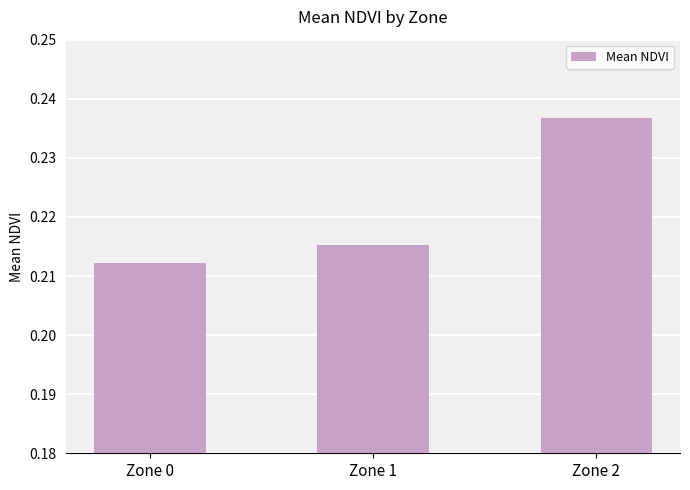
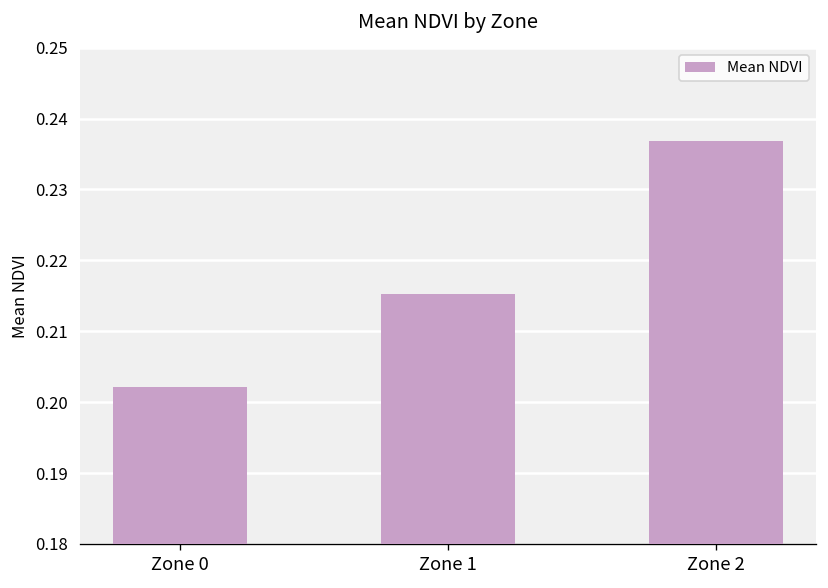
  {
-   "Zone 0": 0.212,
+   "Zone 0": 0.202,
    "Zone 1": 0.215,
    "Zone 2": 0.237
  }
